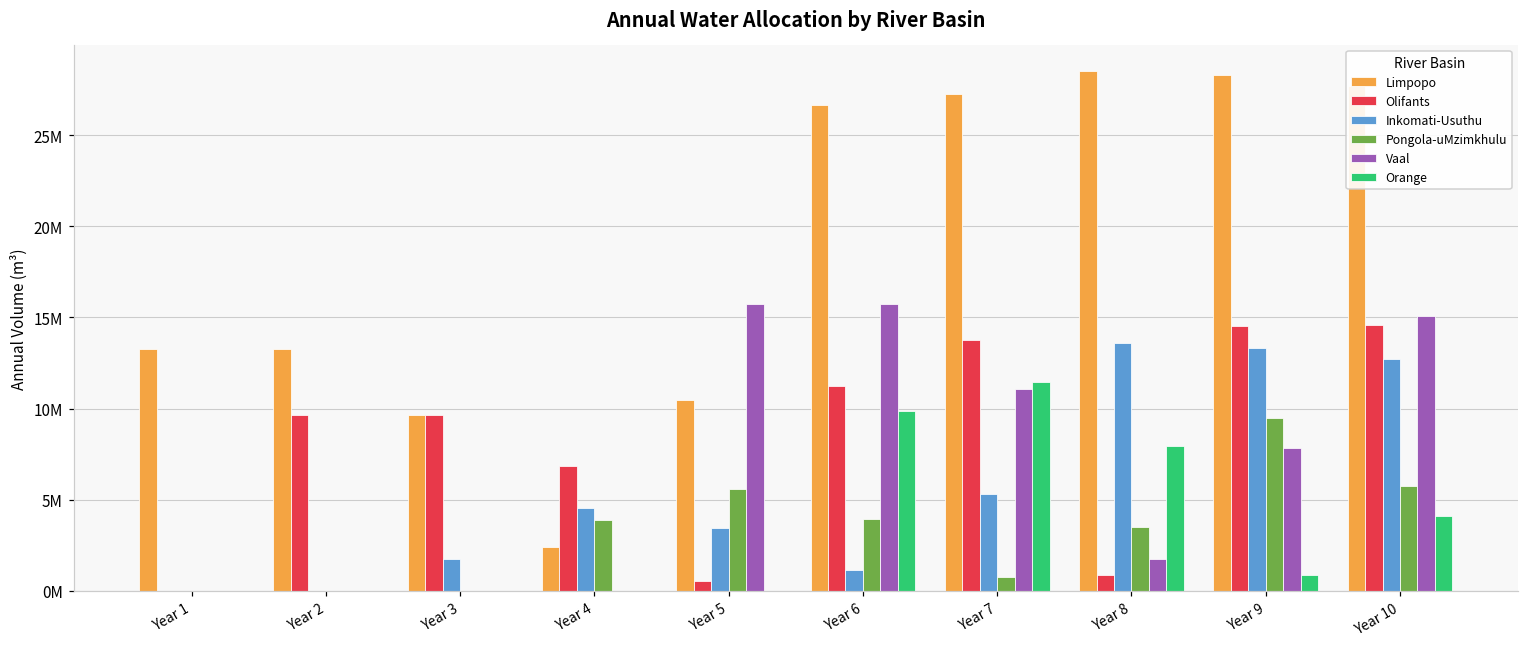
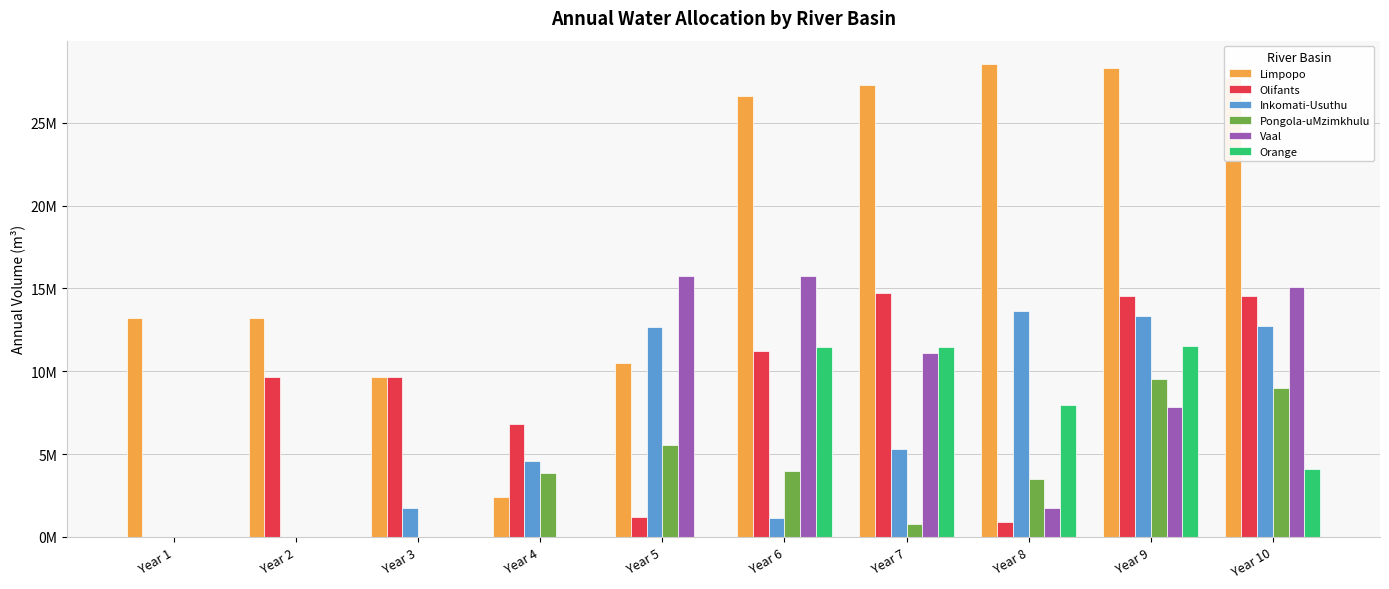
  {
    "Limpopo": {
      "Year 1": 13200000,
      "Year 2": 13200000,
      "Year 3": 9600000,
      "Year 4": 2400000,
      "Year 5": 10500000,
      "Year 6": 26600000,
      "Year 7": 27300000,
      "Year 8": 28500000,
      "Year 9": 28300000
    },
    "Olifants": {
      "Year 1": 0,
      "Year 2": 9600000,
      "Year 3": 9600000,
      "Year 4": 6800000,
-     "Year 5": 500000,
+     "Year 5": 1200000,
      "Year 6": 11200000,
-     "Year 7": 13800000,
+     "Year 7": 14700000,
      "Year 8": 900000,
      "Year 9": 14500000,
      "Year 10": 14600000
    },
    "Inkomati-Usuthu": {
      "Year 1": 0,
      "Year 2": 0,
      "Year 3": 1700000,
      "Year 4": 4600000,
-     "Year 5": 3400000,
+     "Year 5": 12700000,
      "Year 6": 1100000,
      "Year 7": 5300000,
      "Year 8": 13600000,
      "Year 9": 13300000,
      "Year 10": 12700000
    },
    "Pongola-uMzimkhulu": {
      "Year 1": 0,
      "Year 2": 0,
      "Year 3": 0,
      "Year 4": 3900000,
      "Year 5": 5600000,
      "Year 6": 4000000,
      "Year 7": 800000,
      "Year 8": 3500000,
      "Year 9": 9500000,
-     "Year 10": 5700000
+     "Year 10": 9000000
    },
    "Vaal": {
      "Year 1": 0,
      "Year 2": 0,
      "Year 3": 0,
      "Year 4": 0,
      "Year 5": 15700000,
      "Year 6": 15700000,
      "Year 7": 11100000,
      "Year 8": 1700000,
      "Year 9": 7800000,
      "Year 10": 15100000
    },
    "Orange": {
      "Year 1": 0,
      "Year 2": 0,
      "Year 3": 0,
      "Year 4": 0,
      "Year 5": 0,
-     "Year 6": 9900000,
+     "Year 6": 11500000,
      "Year 7": 11500000,
      "Year 8": 7900000,
-     "Year 9": 900000,
+     "Year 9": 11500000,
      "Year 10": 4100000
    }
  }
